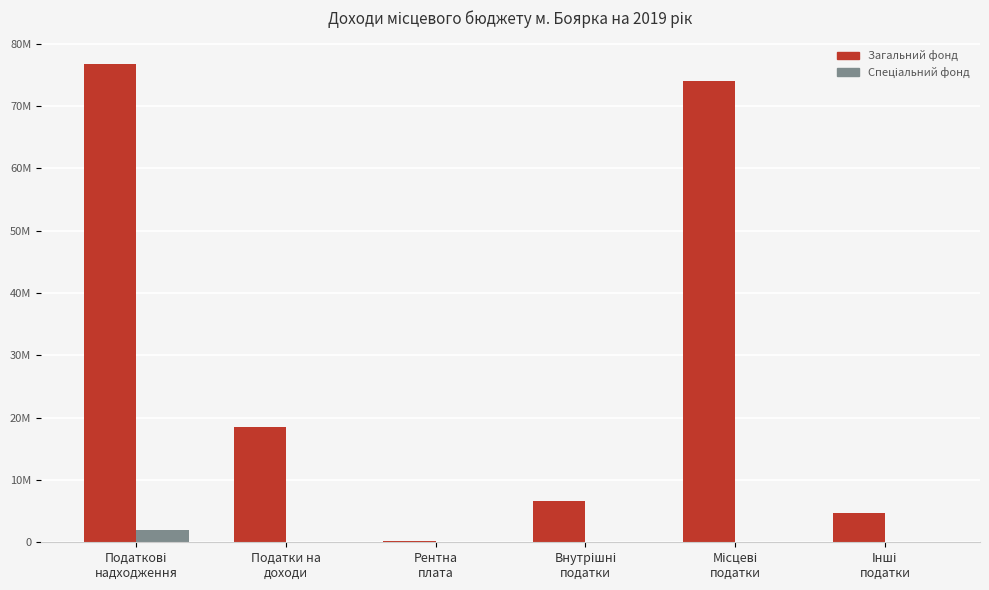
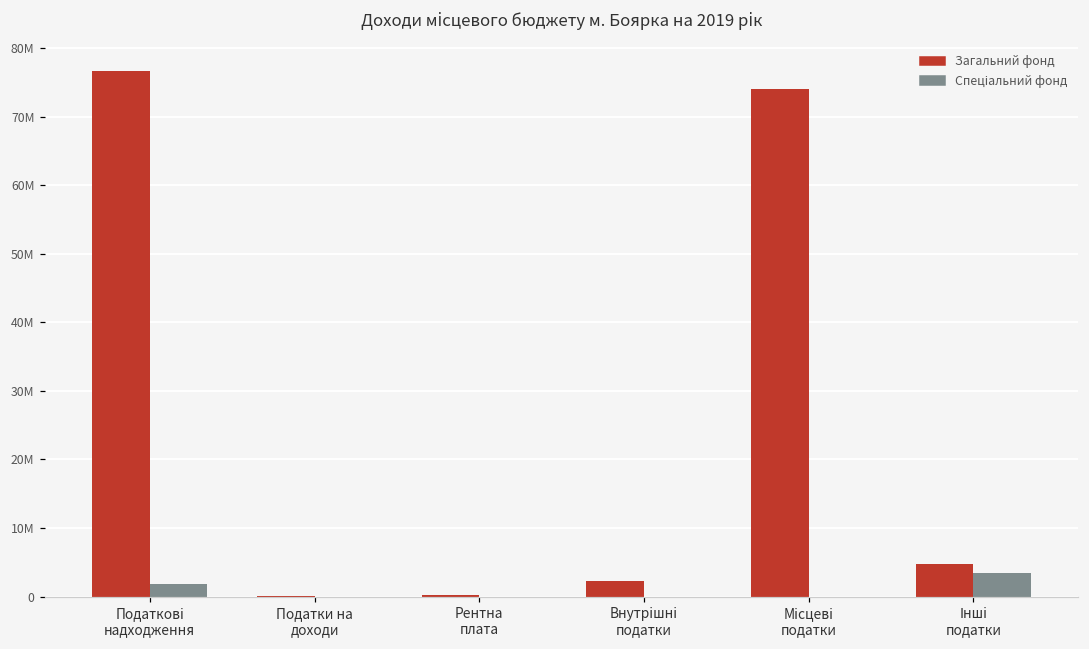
  {
    "Загальний фонд": {
      "Податкові надходження": "77М",
-     "Податки на доходи": "18М",
-     "Внутрішні податки": "7М",
+     "Податки на доходи": "0М",
+     "Внутрішні податки": "2М",
      "Місцеві податки": "74М",
      "Інші податки": "5М"
    },
    "Спеціальний фонд": {
      "Податкові надходження": "2М",
      "Податки на доходи": "0М",
      "Рентна плата": "0М",
      "Внутрішні податки": "0М",
      "Місцеві податки": "0М",
-     "Інші податки": "0М"
+     "Інші податки": "3М"
    }
  }
